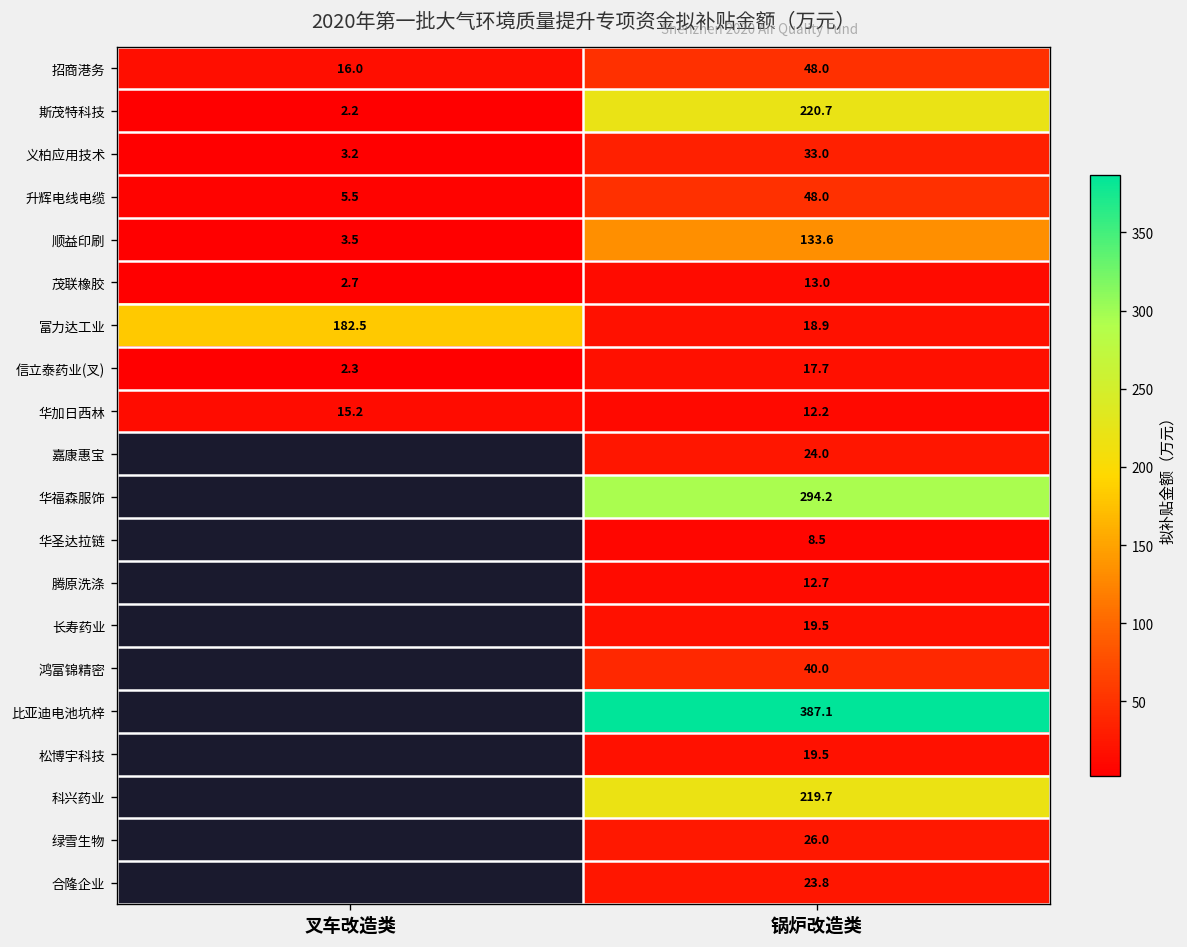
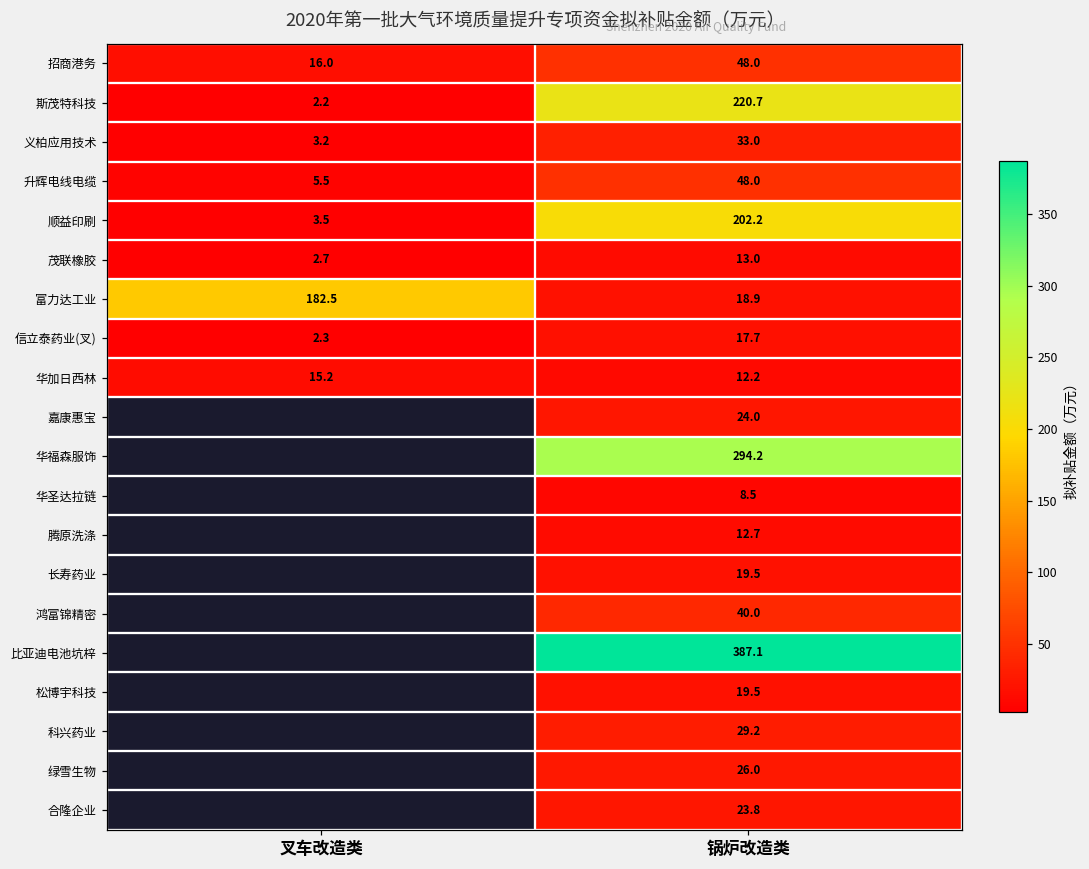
  {
    "招商港务": {
      "叉车改造类": 16.0,
      "锅炉改造类": 48.0
    },
    "斯茂特科技": {
      "叉车改造类": 2.2,
      "锅炉改造类": 220.7
    },
    "义柏应用技术": {
      "叉车改造类": 3.2,
      "锅炉改造类": 33.0
    },
    "升辉电线电缆": {
      "叉车改造类": 5.5,
      "锅炉改造类": 48.0
    },
    "顺益印刷": {
      "叉车改造类": 3.5,
-     "锅炉改造类": 133.6
+     "锅炉改造类": 202.2
    },
    "茂联橡胶": {
      "叉车改造类": 2.7,
      "锅炉改造类": 13.0
    },
    "富力达工业": {
      "叉车改造类": 182.5,
      "锅炉改造类": 18.9
    },
    "信立泰药业(叉)": {
      "叉车改造类": 2.3,
      "锅炉改造类": 17.7
    },
    "华加日西林": {
      "叉车改造类": 15.2,
      "锅炉改造类": 12.2
    },
    "嘉康惠宝": {
      "锅炉改造类": 24.0
    },
    "华福森服饰": {
      "锅炉改造类": 294.2
    },
    "华圣达拉链": {
      "锅炉改造类": 8.5
    },
    "腾原洗涤": {
      "锅炉改造类": 12.7
    },
    "长寿药业": {
      "锅炉改造类": 19.5
    },
    "鸿富锦精密": {
      "锅炉改造类": 40.0
    },
    "比亚迪电池坑梓": {
      "锅炉改造类": 387.1
    },
    "松博宇科技": {
      "锅炉改造类": 19.5
    },
    "科兴药业": {
-     "锅炉改造类": 219.7
+     "锅炉改造类": 29.2
    },
    "绿雪生物": {
      "锅炉改造类": 26.0
    },
    "合隆企业": {
      "锅炉改造类": 23.8
    }
  }
